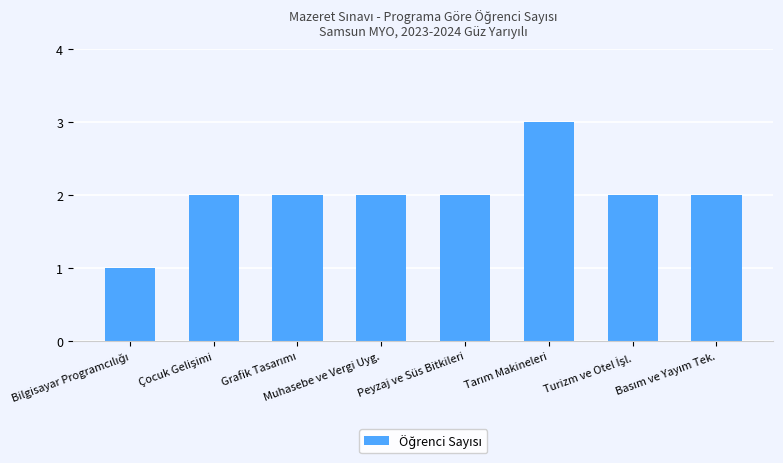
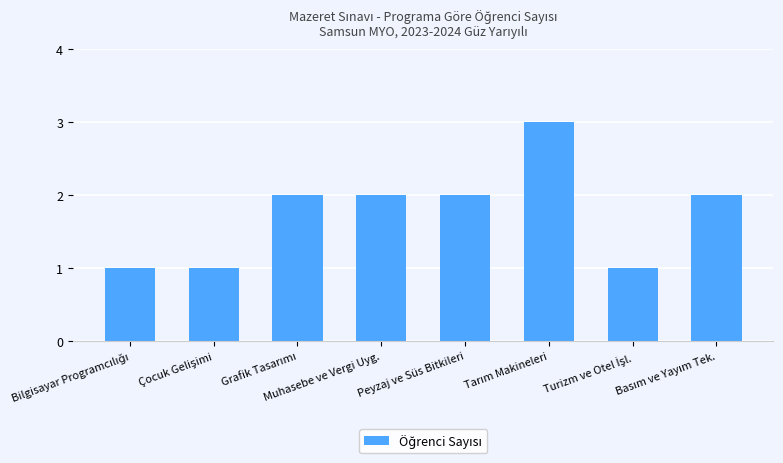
  {
    "Bilgisayar Programcılığı": 1,
-   "Çocuk Gelişimi": 2,
+   "Çocuk Gelişimi": 1,
    "Grafik Tasarımı": 2,
    "Muhasebe ve Vergi Uyg.": 2,
    "Peyzaj ve Süs Bitkileri": 2,
    "Tarım Makineleri": 3,
-   "Turizm ve Otel İşl.": 2,
+   "Turizm ve Otel İşl.": 1,
    "Basım ve Yayım Tek.": 2
  }
